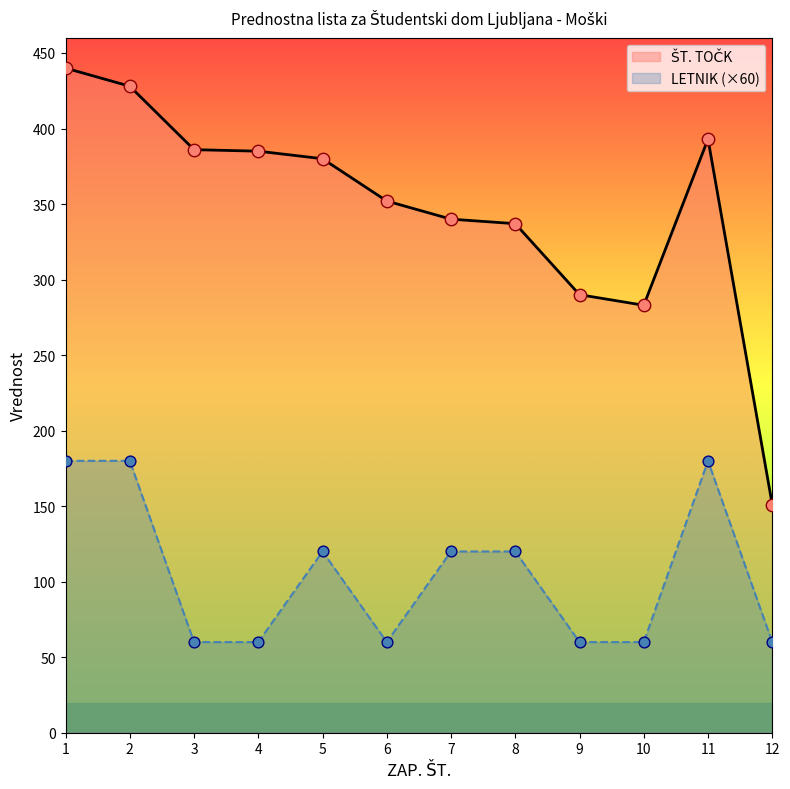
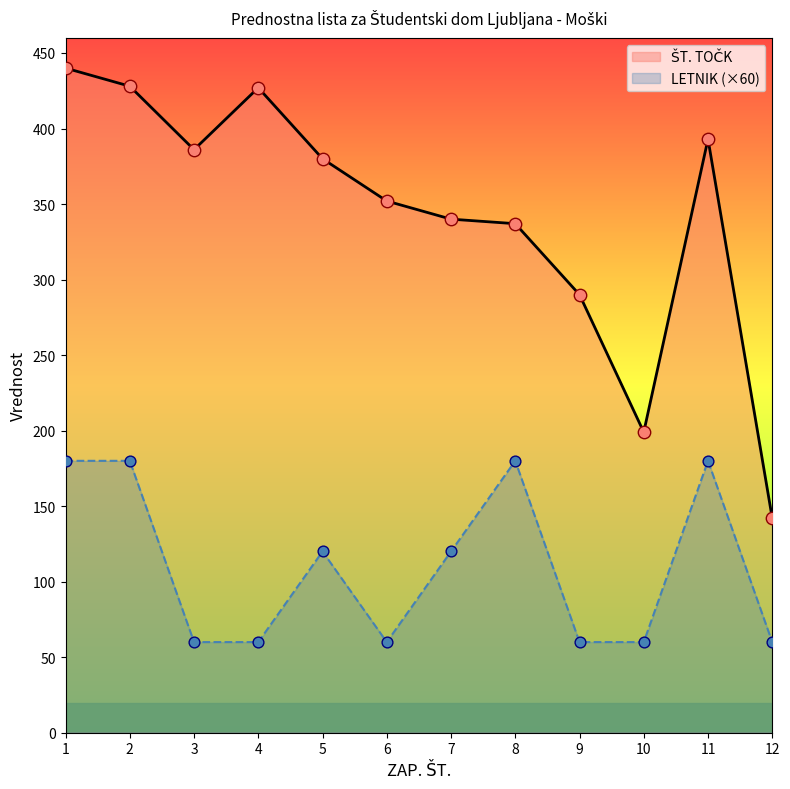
  {
    "ŠT. TOČK": {
      "1": 440,
      "2": 428,
      "3": 386,
-     "4": 385,
+     "4": 427,
      "5": 380,
      "6": 352,
      "7": 340,
      "8": 337,
      "9": 290,
-     "10": 283,
+     "10": 199,
      "11": 393,
-     "12": 151
+     "12": 142
    },
    "LETNIK (×60)": {
      "1": 180,
      "2": 180,
      "3": 60,
      "4": 60,
      "5": 120,
      "6": 60,
      "7": 120,
-     "8": 120,
+     "8": 180,
      "9": 60,
      "10": 60,
      "11": 180,
      "12": 60
    }
  }
